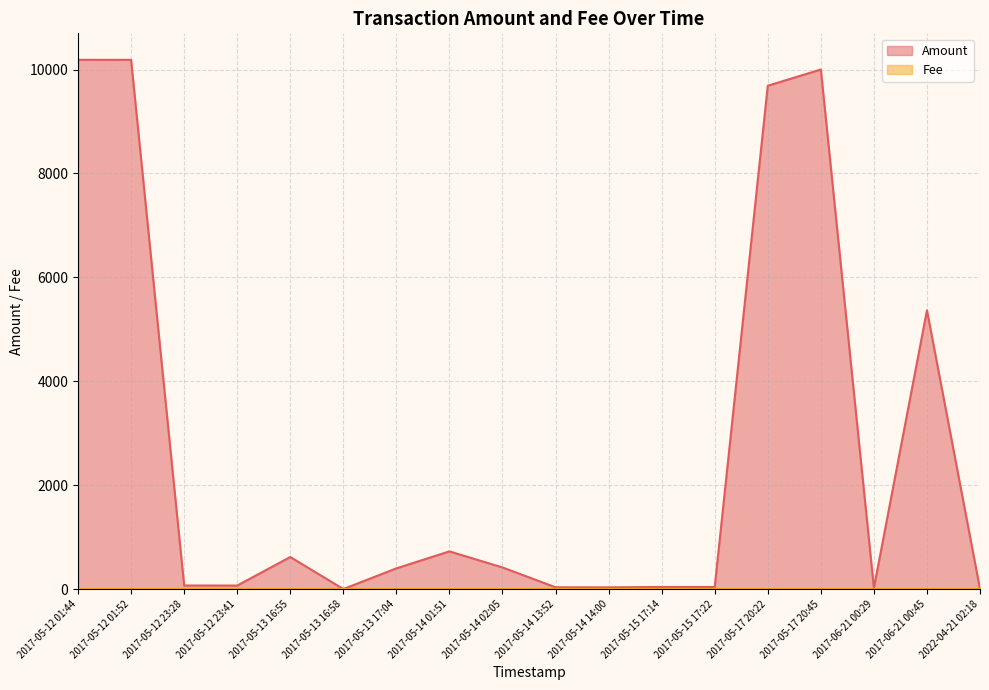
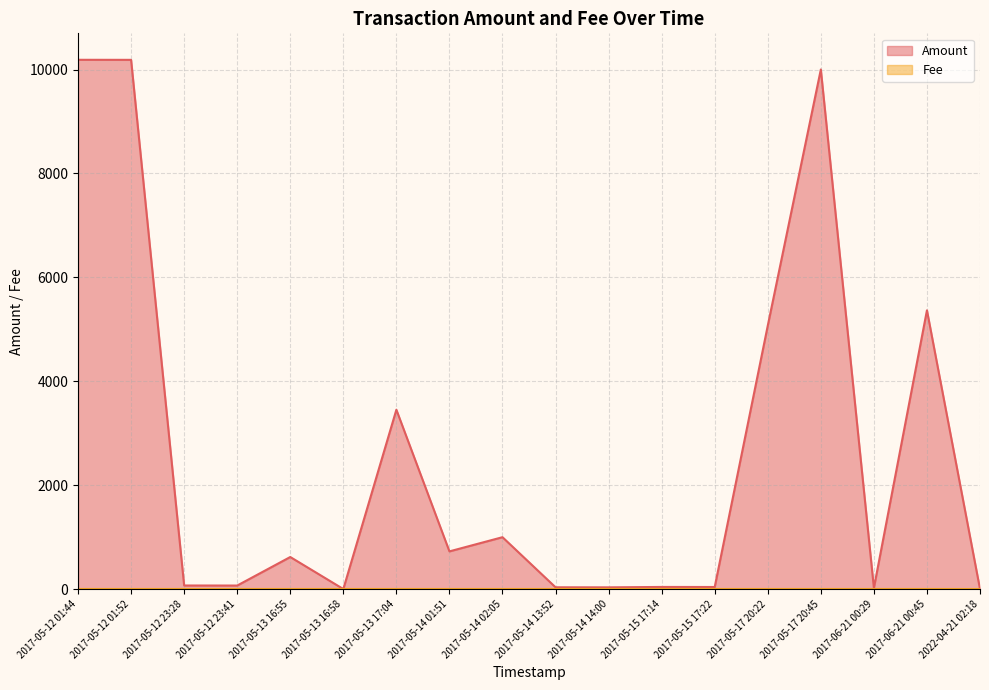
  {
    "Amount": {
      "2017-05-12 01:44": 10200,
      "2017-05-12 01:52": 10200,
      "2017-05-12 23:28": 100,
      "2017-05-12 23:41": 100,
      "2017-05-13 16:55": 600,
-     "2017-05-13 17:04": 400,
+     "2017-05-13 17:04": 3500,
      "2017-05-14 01:51": 700,
-     "2017-05-14 02:05": 400,
-     "2017-05-17 20:22": 9700,
+     "2017-05-14 02:05": 1000,
+     "2017-05-17 20:22": 5100,
      "2017-05-17 20:45": 10000,
      "2017-06-21 00:45": 5400
    },
    "Fee": {
      "2017-05-12 01:44": 0,
      "2017-05-12 01:52": 0,
      "2017-05-12 23:28": 0,
      "2017-05-12 23:41": 0,
      "2017-05-13 16:55": 0,
      "2017-05-13 17:04": 0,
      "2017-05-14 01:51": 0,
      "2017-05-14 02:05": 0,
      "2017-05-17 20:22": 0,
      "2017-05-17 20:45": 0,
      "2017-06-21 00:45": 0
    }
  }
